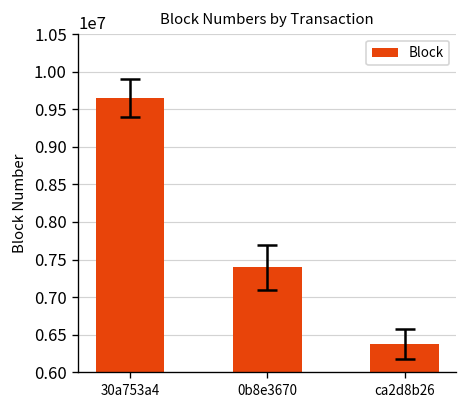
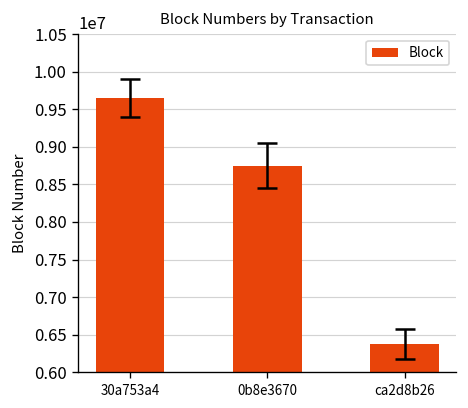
  {
    "Block": {
      "30a753a4": 9600000,
-     "0b8e3670": 7400000,
+     "0b8e3670": 8700000,
      "ca2d8b26": 6400000
    }
  }
